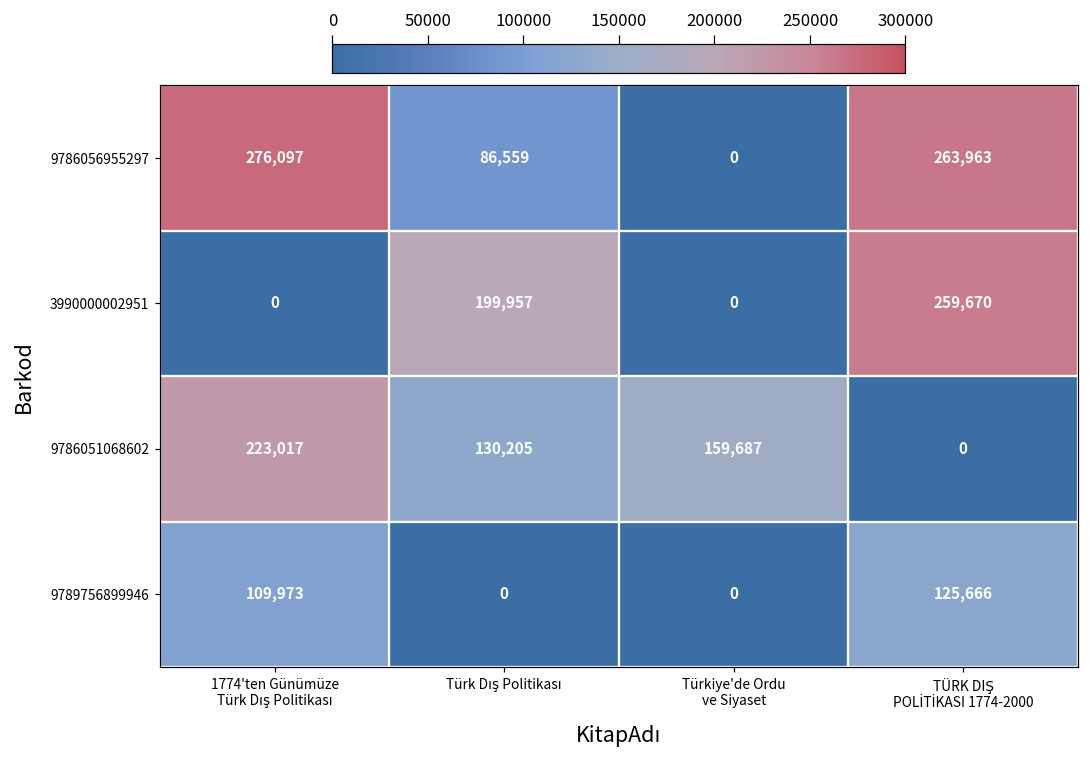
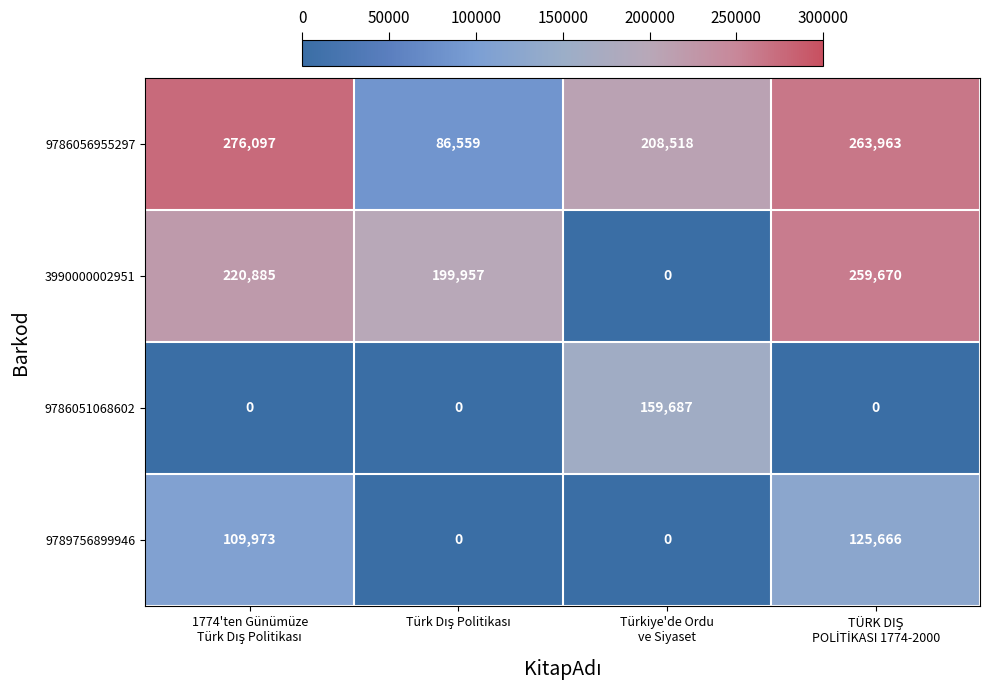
  {
    "9786056955297": {
      "1774'ten Günümüze Türk Dış Politikası": "276,097",
      "Türk Dış Politikası": "86,559",
-     "Türkiye'de Ordu ve Siyaset": "0",
+     "Türkiye'de Ordu ve Siyaset": "208,518",
      "TÜRK DIŞ POLİTİKASI 1774-2000": "263,963"
    },
    "3990000002951": {
-     "1774'ten Günümüze Türk Dış Politikası": "0",
+     "1774'ten Günümüze Türk Dış Politikası": "220,885",
      "Türk Dış Politikası": "199,957",
      "Türkiye'de Ordu ve Siyaset": "0",
      "TÜRK DIŞ POLİTİKASI 1774-2000": "259,670"
    },
    "9786051068602": {
-     "1774'ten Günümüze Türk Dış Politikası": "223,017",
-     "Türk Dış Politikası": "130,205",
+     "1774'ten Günümüze Türk Dış Politikası": "0",
+     "Türk Dış Politikası": "0",
      "Türkiye'de Ordu ve Siyaset": "159,687",
      "TÜRK DIŞ POLİTİKASI 1774-2000": "0"
    },
    "9789756899946": {
      "1774'ten Günümüze Türk Dış Politikası": "109,973",
      "Türk Dış Politikası": "0",
      "Türkiye'de Ordu ve Siyaset": "0",
      "TÜRK DIŞ POLİTİKASI 1774-2000": "125,666"
    }
  }
